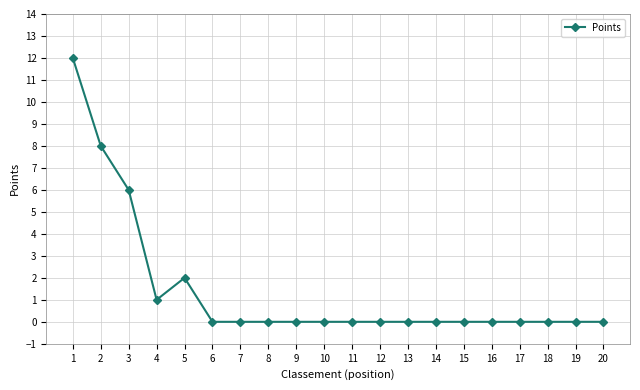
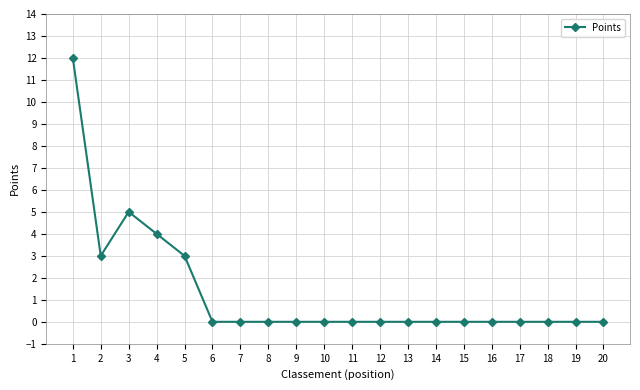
  {
    "1": 12,
-   "2": 8,
-   "3": 6,
-   "4": 1,
-   "5": 2,
+   "2": 3,
+   "3": 5,
+   "4": 4,
+   "5": 3,
    "6": 0,
    "7": 0,
    "8": 0,
    "9": 0,
    "10": 0,
    "11": 0,
    "12": 0,
    "13": 0,
    "14": 0,
    "15": 0,
    "16": 0,
    "17": 0,
    "18": 0,
    "19": 0,
    "20": 0
  }
